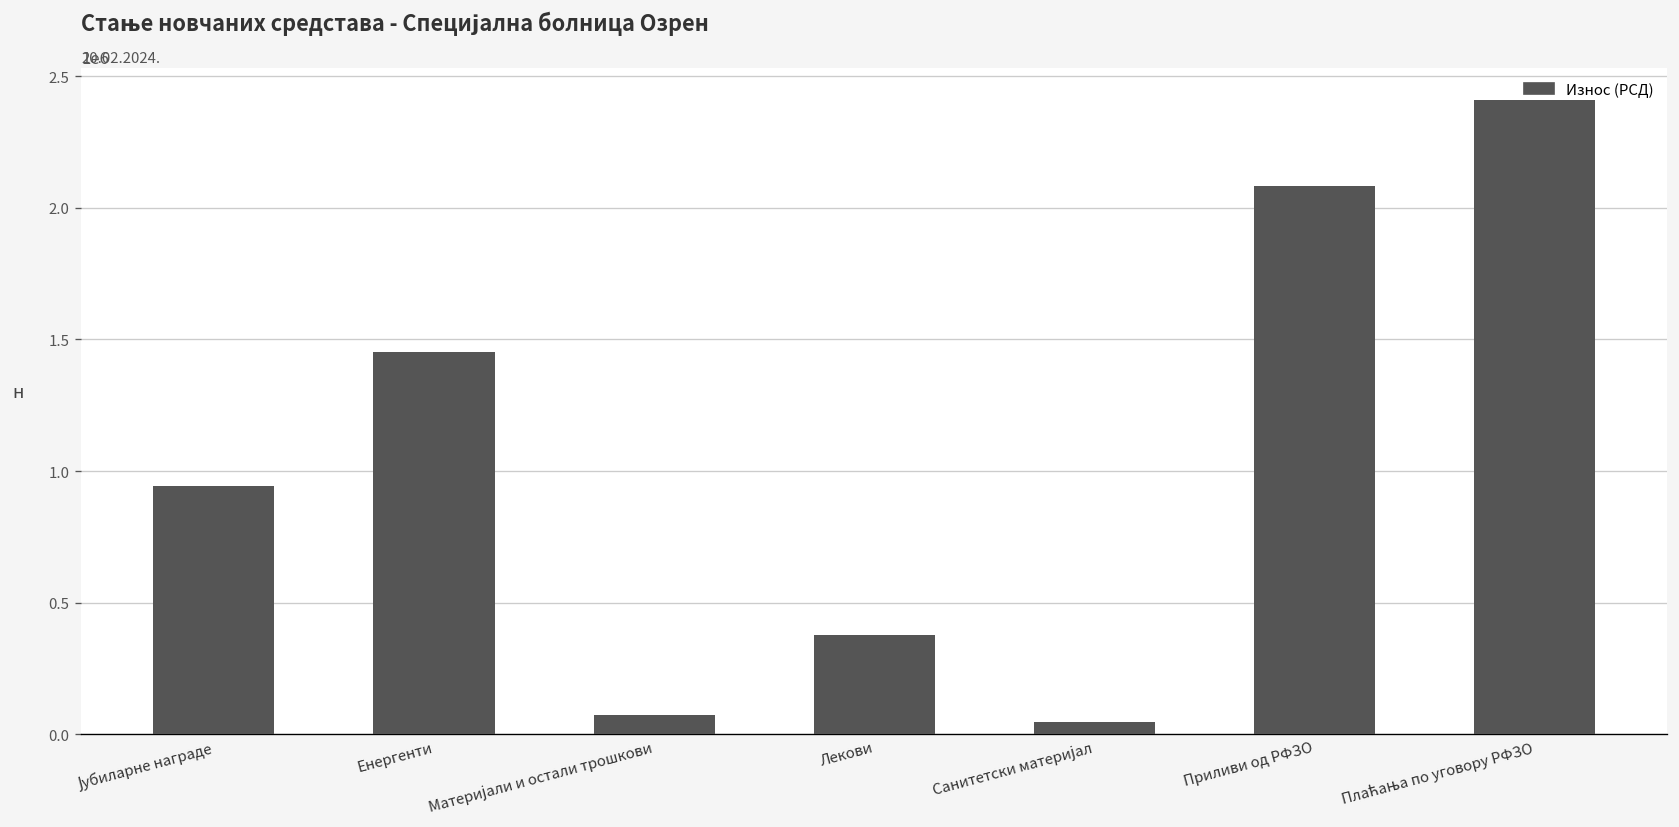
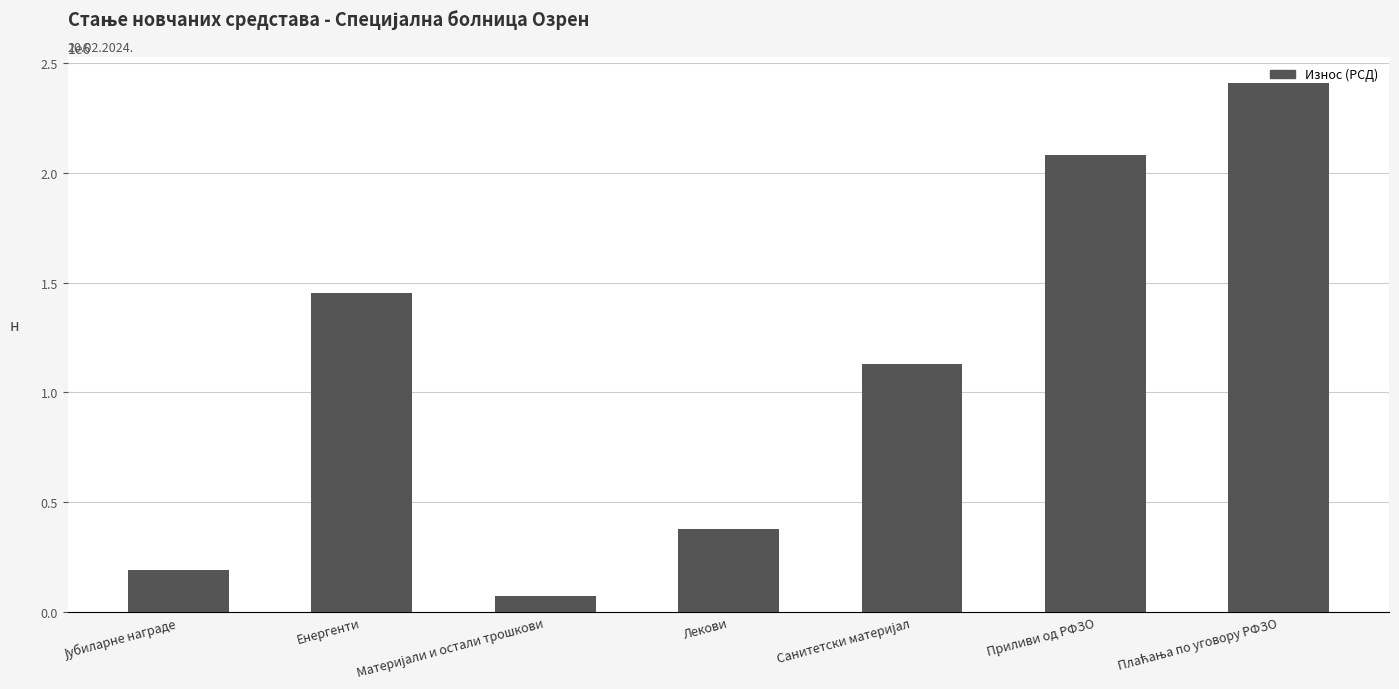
  {
-   "Јубиларне награде": 940000,
+   "Јубиларне награде": 190000,
    "Енергенти": 1450000,
    "Материјали и остали трошкови": 70000,
    "Лекови": 380000,
-   "Санитетски материјал": 50000,
+   "Санитетски материјал": 1130000,
    "Приливи од РФЗО": 2080000,
    "Плаћања по уговору РФЗО": 2410000
  }
